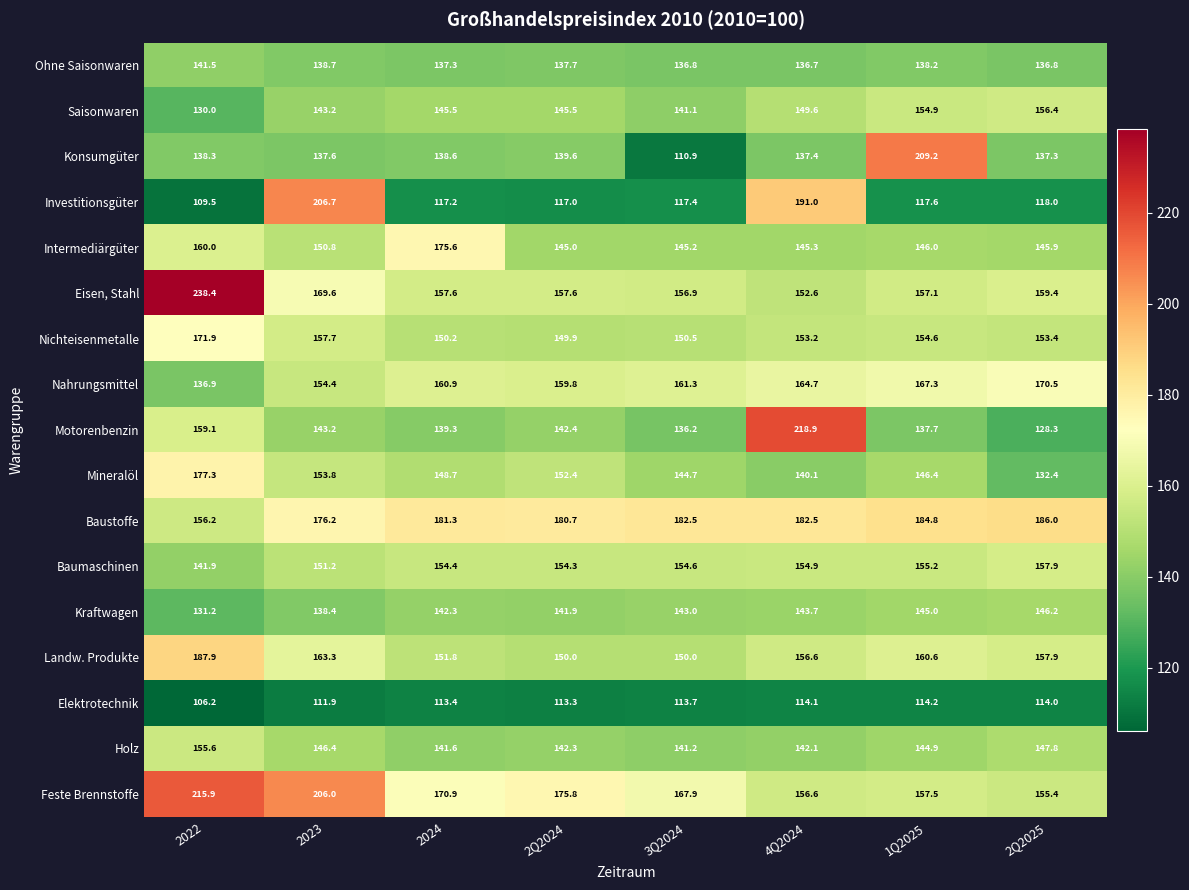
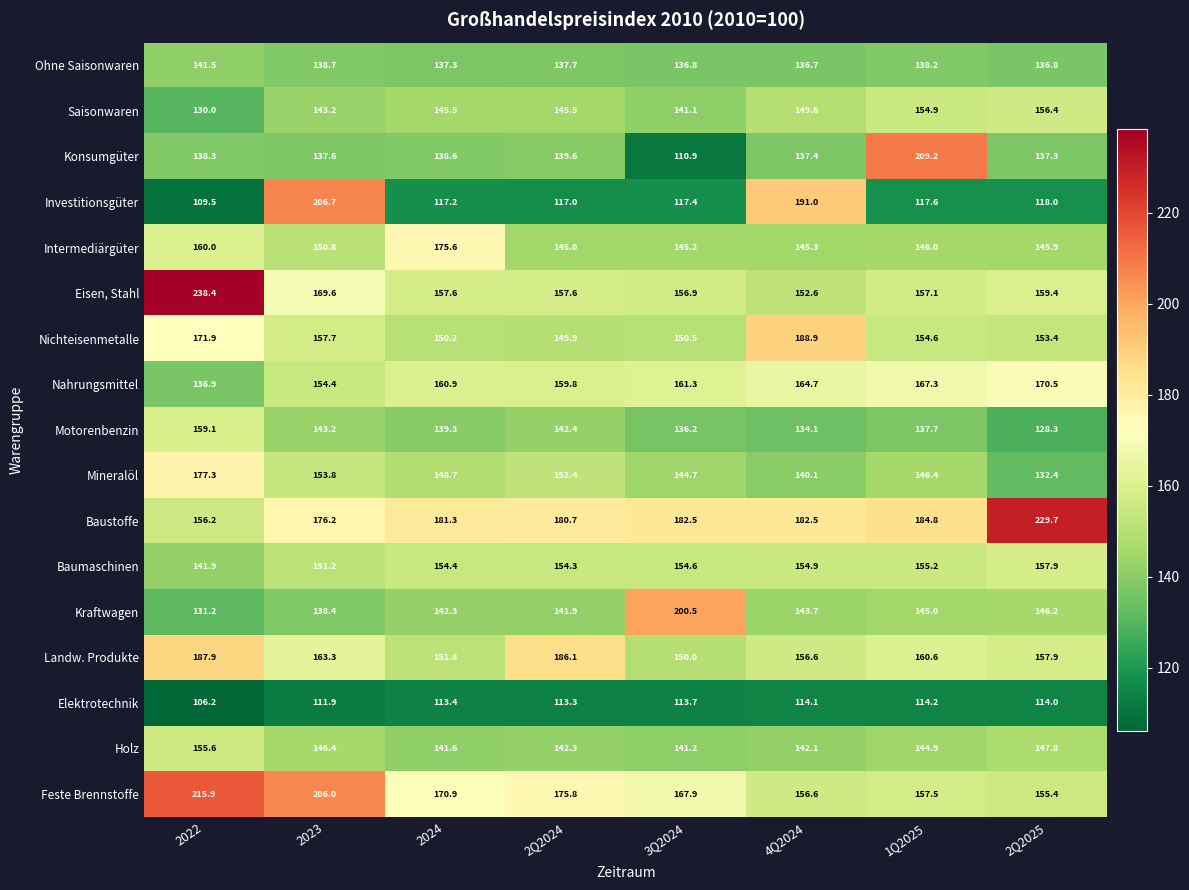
  {
    "Ohne Saisonwaren": {
      "2022": 141.5,
      "2023": 138.7,
      "2024": 137.3,
      "2Q2024": 137.7,
      "3Q2024": 136.8,
      "4Q2024": 136.7,
      "1Q2025": 138.2,
      "2Q2025": 136.8
    },
    "Saisonwaren": {
      "2022": 130.0,
      "2023": 143.2,
      "2024": 145.5,
      "2Q2024": 145.5,
      "3Q2024": 141.1,
      "4Q2024": 149.6,
      "1Q2025": 154.9,
      "2Q2025": 156.4
    },
    "Konsumgüter": {
      "2022": 138.3,
      "2023": 137.6,
      "2024": 138.6,
      "2Q2024": 139.6,
      "3Q2024": 110.9,
      "4Q2024": 137.4,
      "1Q2025": 209.2,
      "2Q2025": 137.3
    },
    "Investitionsgüter": {
      "2022": 109.5,
      "2023": 206.7,
      "2024": 117.2,
      "2Q2024": 117.0,
      "3Q2024": 117.4,
      "4Q2024": 191.0,
      "1Q2025": 117.6,
      "2Q2025": 118.0
    },
    "Intermediärgüter": {
      "2022": 160.0,
      "2023": 150.8,
      "2024": 175.6,
      "2Q2024": 145.0,
      "3Q2024": 145.2,
      "4Q2024": 145.3,
      "1Q2025": 146.0,
      "2Q2025": 145.9
    },
    "Eisen, Stahl": {
      "2022": 238.4,
      "2023": 169.6,
      "2024": 157.6,
      "2Q2024": 157.6,
      "3Q2024": 156.9,
      "4Q2024": 152.6,
      "1Q2025": 157.1,
      "2Q2025": 159.4
    },
    "Nichteisenmetalle": {
      "2022": 171.9,
      "2023": 157.7,
      "2024": 150.2,
      "2Q2024": 149.9,
      "3Q2024": 150.5,
-     "4Q2024": 153.2,
+     "4Q2024": 188.9,
      "1Q2025": 154.6,
      "2Q2025": 153.4
    },
    "Nahrungsmittel": {
      "2022": 136.9,
      "2023": 154.4,
      "2024": 160.9,
      "2Q2024": 159.8,
      "3Q2024": 161.3,
      "4Q2024": 164.7,
      "1Q2025": 167.3,
      "2Q2025": 170.5
    },
    "Motorenbenzin": {
      "2022": 159.1,
      "2023": 143.2,
      "2024": 139.3,
      "2Q2024": 142.4,
      "3Q2024": 136.2,
-     "4Q2024": 218.9,
+     "4Q2024": 134.1,
      "1Q2025": 137.7,
      "2Q2025": 128.3
    },
    "Mineralöl": {
      "2022": 177.3,
      "2023": 153.8,
      "2024": 148.7,
      "2Q2024": 152.4,
      "3Q2024": 144.7,
      "4Q2024": 140.1,
      "1Q2025": 146.4,
      "2Q2025": 132.4
    },
    "Baustoffe": {
      "2022": 156.2,
      "2023": 176.2,
      "2024": 181.3,
      "2Q2024": 180.7,
      "3Q2024": 182.5,
      "4Q2024": 182.5,
      "1Q2025": 184.8,
-     "2Q2025": 186.0
+     "2Q2025": 229.7
    },
    "Baumaschinen": {
      "2022": 141.9,
      "2023": 151.2,
      "2024": 154.4,
      "2Q2024": 154.3,
      "3Q2024": 154.6,
      "4Q2024": 154.9,
      "1Q2025": 155.2,
      "2Q2025": 157.9
    },
    "Kraftwagen": {
      "2022": 131.2,
      "2023": 138.4,
      "2024": 142.3,
      "2Q2024": 141.9,
-     "3Q2024": 143.0,
+     "3Q2024": 200.5,
      "4Q2024": 143.7,
      "1Q2025": 145.0,
      "2Q2025": 146.2
    },
    "Landw. Produkte": {
      "2022": 187.9,
      "2023": 163.3,
      "2024": 151.8,
-     "2Q2024": 150.0,
+     "2Q2024": 186.1,
      "3Q2024": 150.0,
      "4Q2024": 156.6,
      "1Q2025": 160.6,
      "2Q2025": 157.9
    },
    "Elektrotechnik": {
      "2022": 106.2,
      "2023": 111.9,
      "2024": 113.4,
      "2Q2024": 113.3,
      "3Q2024": 113.7,
      "4Q2024": 114.1,
      "1Q2025": 114.2,
      "2Q2025": 114.0
    },
    "Holz": {
      "2022": 155.6,
      "2023": 146.4,
      "2024": 141.6,
      "2Q2024": 142.3,
      "3Q2024": 141.2,
      "4Q2024": 142.1,
      "1Q2025": 144.9,
      "2Q2025": 147.8
    },
    "Feste Brennstoffe": {
      "2022": 215.9,
      "2023": 206.0,
      "2024": 170.9,
      "2Q2024": 175.8,
      "3Q2024": 167.9,
      "4Q2024": 156.6,
      "1Q2025": 157.5,
      "2Q2025": 155.4
    }
  }
